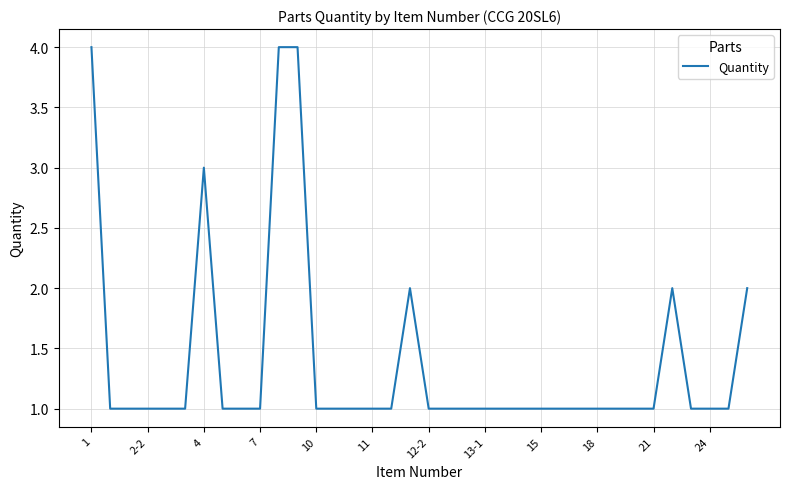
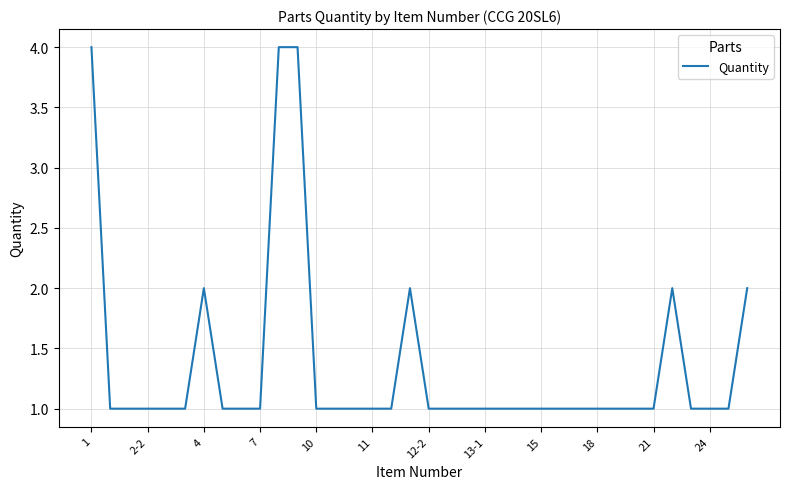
  {
    "1": 4,
    "2-2": 1,
-   "4": 3,
+   "4": 2,
    "7": 1,
    "10": 1,
    "11": 1,
    "12-2": 1,
    "13-1": 1,
    "15": 1,
    "18": 1,
    "21": 1,
    "24": 1
  }
